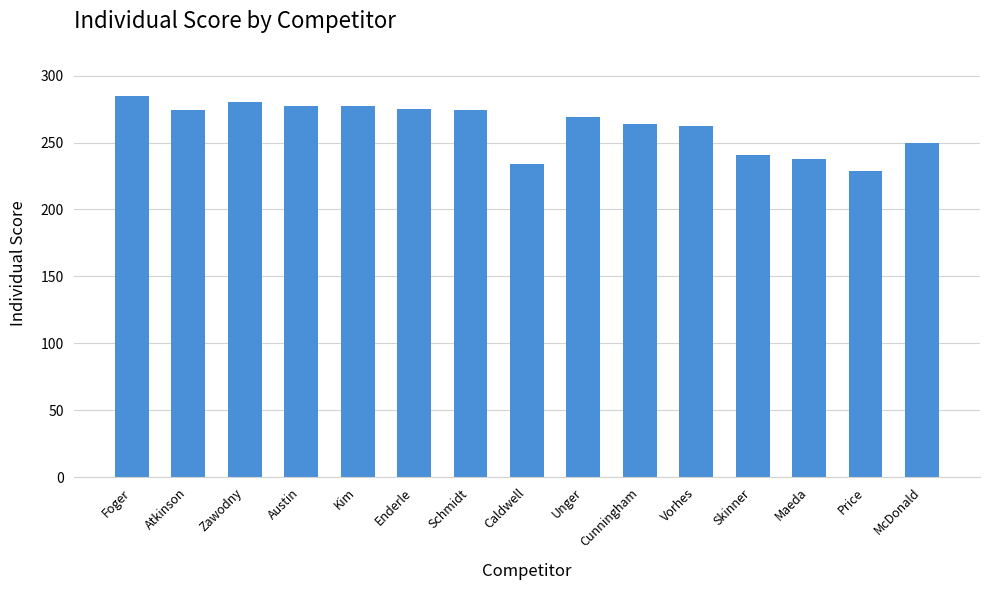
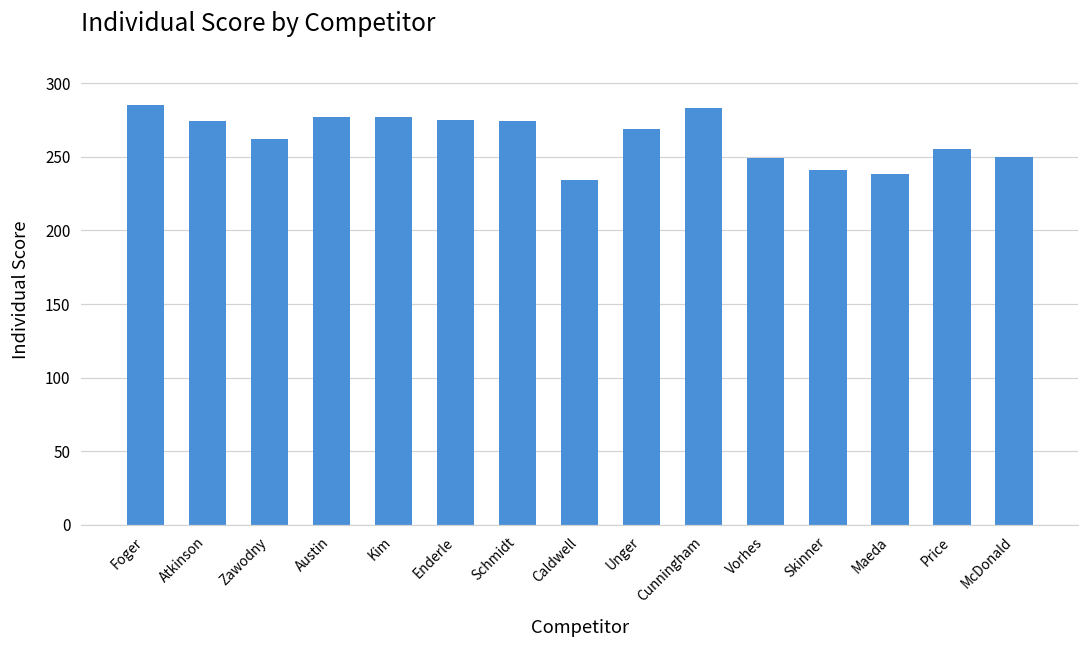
  {
    "Foger": 285,
    "Atkinson": 274,
-   "Zawodny": 280,
+   "Zawodny": 262,
    "Austin": 277,
    "Kim": 277,
    "Enderle": 275,
    "Schmidt": 274,
    "Caldwell": 234,
    "Unger": 269,
-   "Cunningham": 264,
-   "Vorhes": 262,
+   "Cunningham": 283,
+   "Vorhes": 249,
    "Skinner": 241,
    "Maeda": 238,
-   "Price": 229,
+   "Price": 255,
    "McDonald": 250
  }
